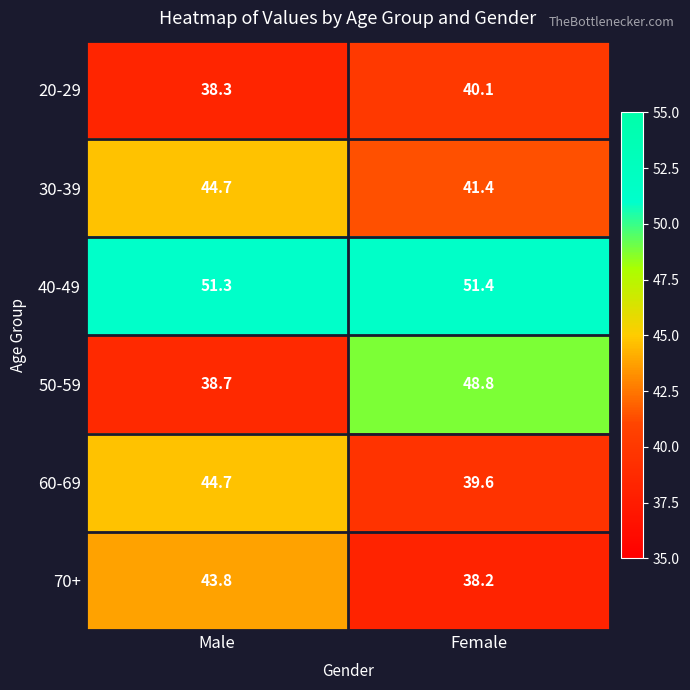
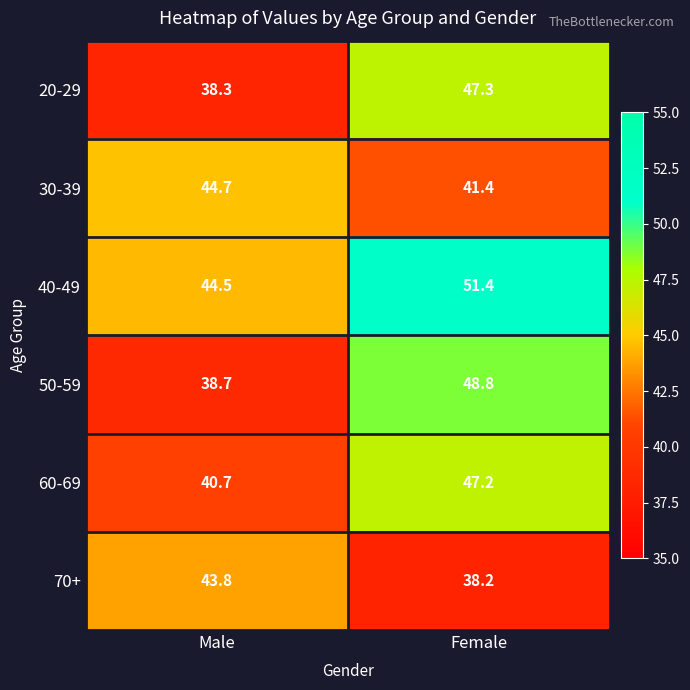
  {
    "20-29": {
      "Male": 38.3,
-     "Female": 40.1
+     "Female": 47.3
    },
    "30-39": {
      "Male": 44.7,
      "Female": 41.4
    },
    "40-49": {
-     "Male": 51.3,
+     "Male": 44.5,
      "Female": 51.4
    },
    "50-59": {
      "Male": 38.7,
      "Female": 48.8
    },
    "60-69": {
-     "Male": 44.7,
-     "Female": 39.6
+     "Male": 40.7,
+     "Female": 47.2
    },
    "70+": {
      "Male": 43.8,
      "Female": 38.2
    }
  }
